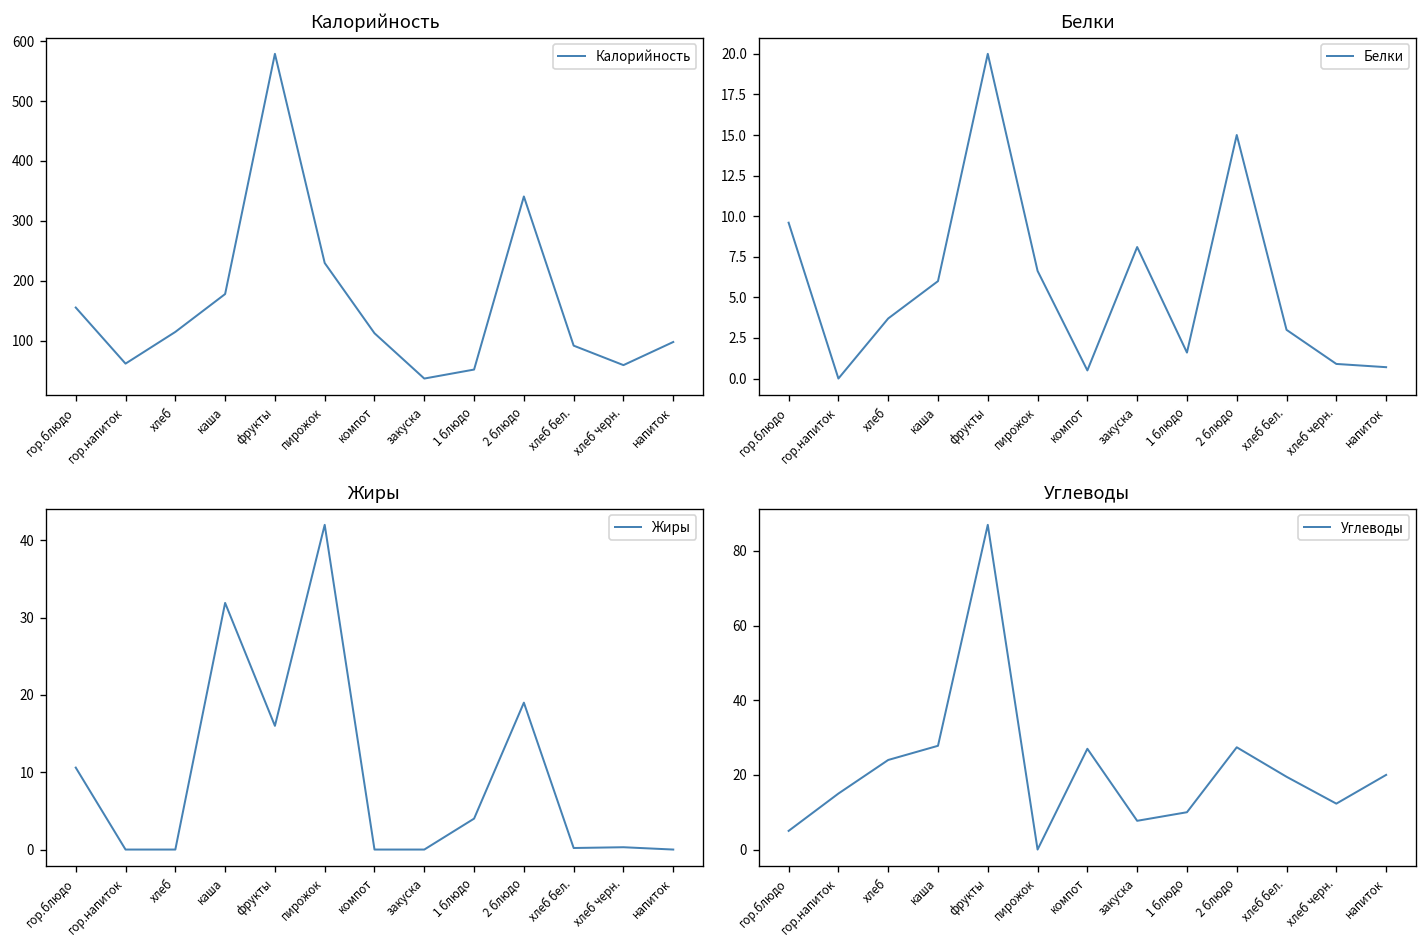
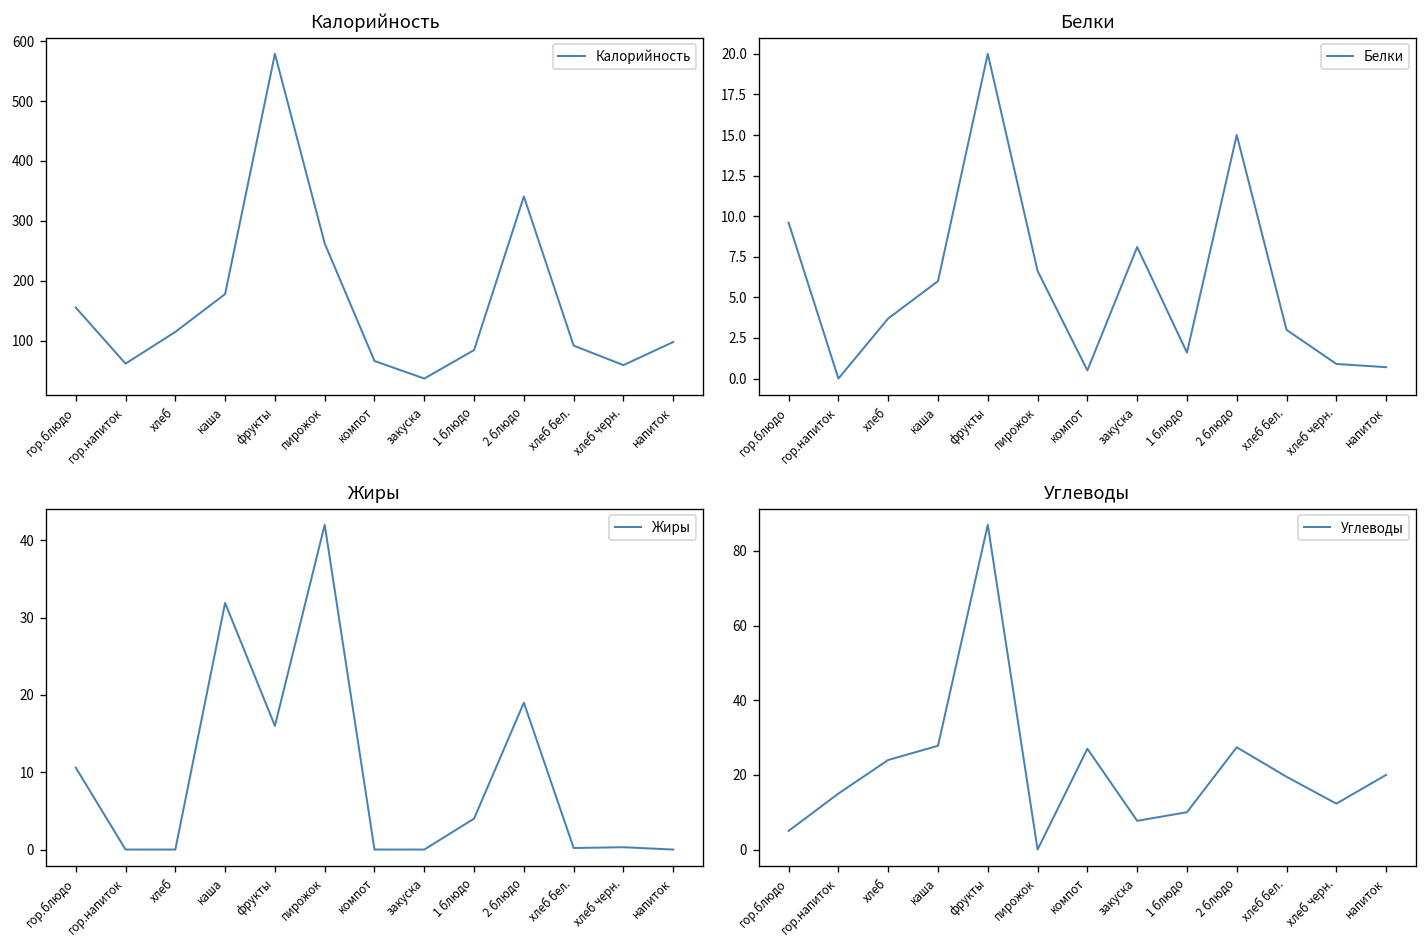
  {
    "Калорийность": {
      "гор.блюдо": 160,
      "гор.напиток": 60,
      "хлеб": 110,
      "каша": 180,
      "фрукты": 580,
-     "пирожок": 230,
-     "компот": 110,
+     "пирожок": 260,
+     "компот": 70,
      "закуска": 40,
-     "1 блюдо": 50,
+     "1 блюдо": 80,
      "2 блюдо": 340,
      "хлеб бел.": 90,
      "хлеб черн.": 60,
      "напиток": 100
    },
    "Белки": {
      "гор.блюдо": 9.6,
      "гор.напиток": 0.0,
      "хлеб": 3.7,
      "каша": 6.0,
      "фрукты": 20.0,
      "пирожок": 6.6,
      "компот": 0.5,
      "закуска": 8.1,
      "1 блюдо": 1.6,
      "2 блюдо": 15.0,
      "хлеб бел.": 3.0,
      "хлеб черн.": 0.9,
      "напиток": 0.7
    },
    "Жиры": {
      "гор.блюдо": 11,
      "гор.напиток": 0,
      "хлеб": 0,
      "каша": 32,
      "фрукты": 16,
      "пирожок": 42,
      "компот": 0,
      "закуска": 0,
      "1 блюдо": 4,
      "2 блюдо": 19,
      "хлеб бел.": 0,
      "хлеб черн.": 0,
      "напиток": 0
    },
    "Углеводы": {
      "гор.блюдо": 5,
      "гор.напиток": 15,
      "хлеб": 24,
      "каша": 28,
      "фрукты": 87,
      "пирожок": 0,
      "компот": 27,
      "закуска": 8,
      "1 блюдо": 10,
      "2 блюдо": 27,
      "хлеб бел.": 20,
      "хлеб черн.": 12,
      "напиток": 20
    }
  }
